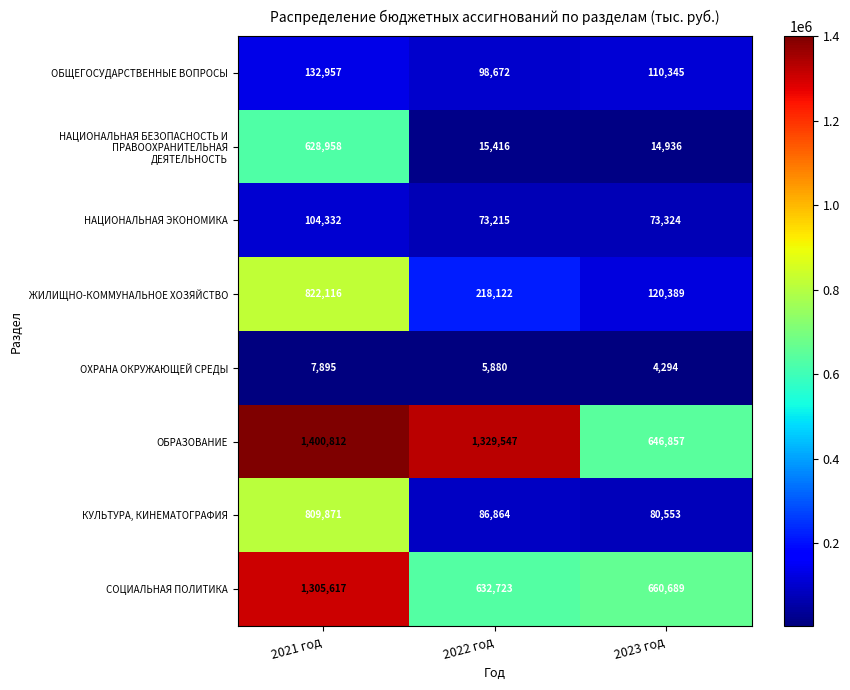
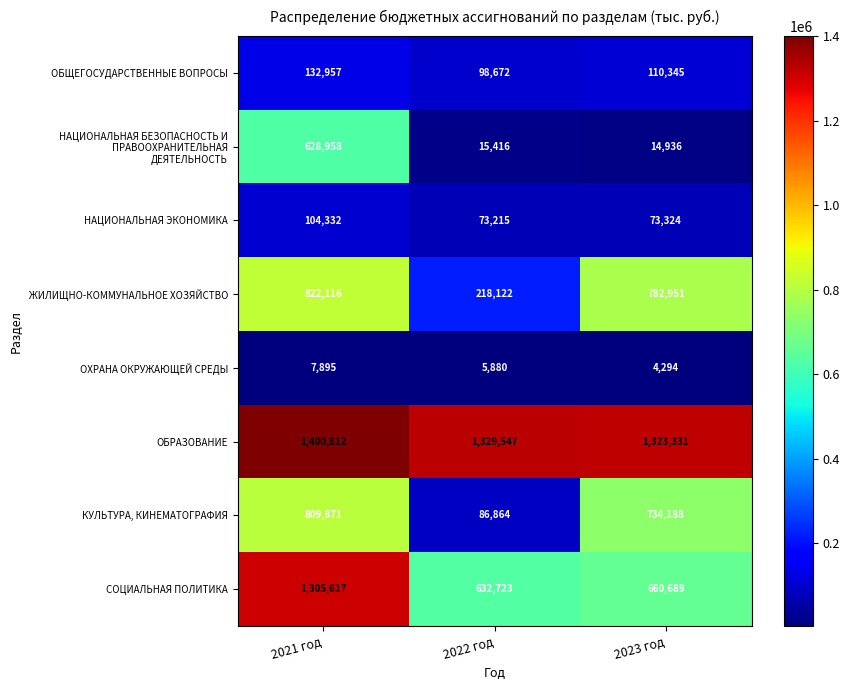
  {
    "ОБЩЕГОСУДАРСТВЕННЫЕ ВОПРОСЫ": {
      "2021 год": "132,957",
      "2022 год": "98,672",
      "2023 год": "110,345"
    },
    "НАЦИОНАЛЬНАЯ БЕЗОПАСНОСТЬ И ПРАВООХРАНИТЕЛЬНАЯ ДЕЯТЕЛЬНОСТЬ": {
      "2021 год": "628,958",
      "2022 год": "15,416",
      "2023 год": "14,936"
    },
    "НАЦИОНАЛЬНАЯ ЭКОНОМИКА": {
      "2021 год": "104,332",
      "2022 год": "73,215",
      "2023 год": "73,324"
    },
    "ЖИЛИЩНО-КОММУНАЛЬНОЕ ХОЗЯЙСТВО": {
      "2021 год": "822,116",
      "2022 год": "218,122",
-     "2023 год": "120,389"
+     "2023 год": "782,951"
    },
    "ОХРАНА ОКРУЖАЮЩЕЙ СРЕДЫ": {
      "2021 год": "7,895",
      "2022 год": "5,880",
      "2023 год": "4,294"
    },
    "ОБРАЗОВАНИЕ": {
      "2021 год": "1,400,812",
      "2022 год": "1,329,547",
-     "2023 год": "646,857"
+     "2023 год": "1,323,331"
    },
    "КУЛЬТУРА, КИНЕМАТОГРАФИЯ": {
      "2021 год": "809,871",
      "2022 год": "86,864",
-     "2023 год": "80,553"
+     "2023 год": "734,188"
    },
    "СОЦИАЛЬНАЯ ПОЛИТИКА": {
      "2021 год": "1,305,617",
      "2022 год": "632,723",
      "2023 год": "660,689"
    }
  }
